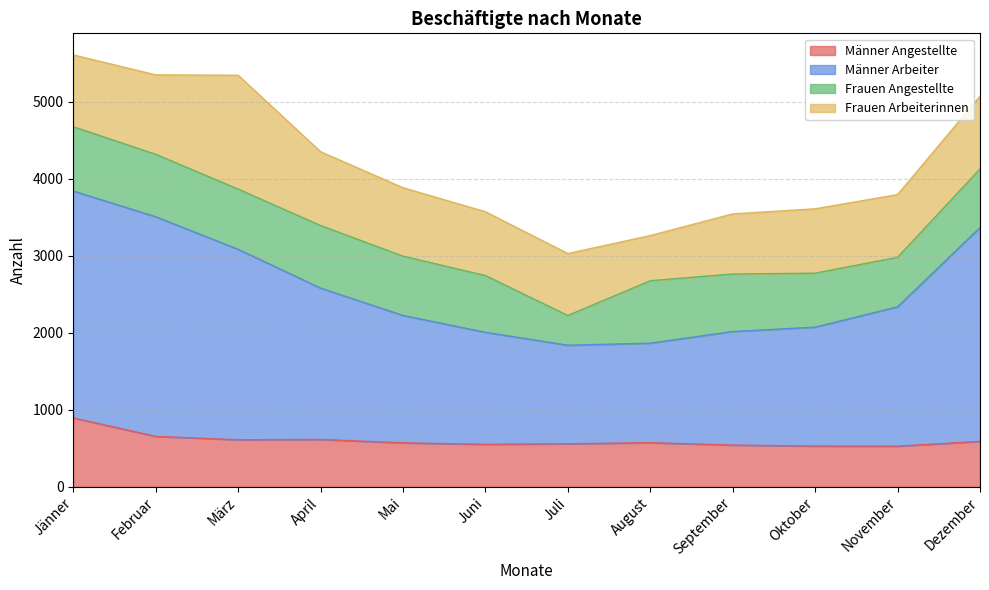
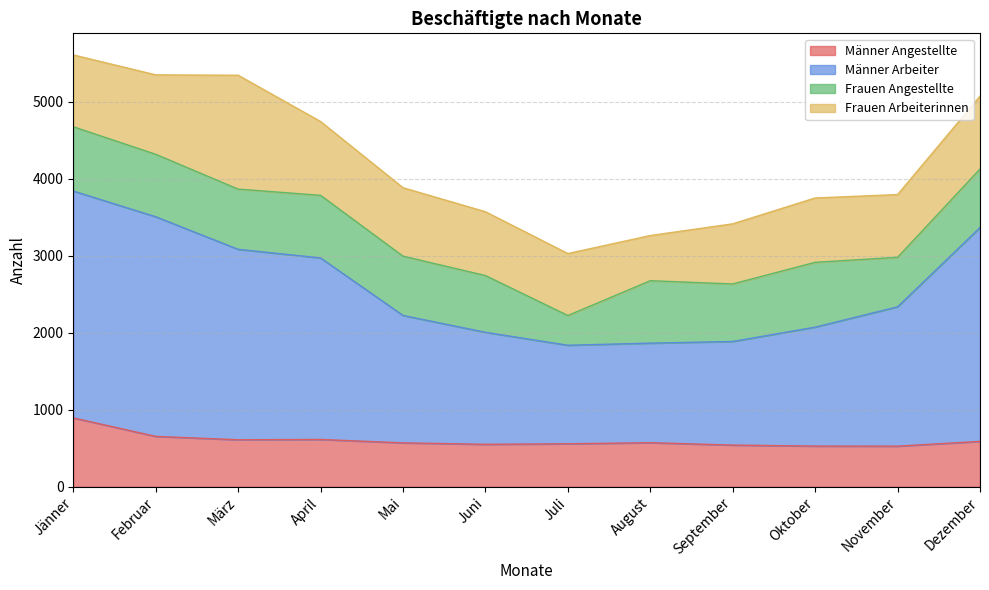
  {
    "Männer Angestellte": {
      "Jänner": 900,
      "Februar": 700,
      "März": 600,
      "April": 600,
      "Mai": 600,
      "Juni": 600,
      "Juli": 600,
      "August": 600,
      "September": 500,
      "Oktober": 500,
      "November": 500,
      "Dezember": 600
    },
    "Männer Arbeiter": {
      "Jänner": 2900,
      "Februar": 2900,
      "März": 2500,
-     "April": 2000,
+     "April": 2400,
      "Mai": 1700,
      "Juni": 1500,
      "Juli": 1300,
      "August": 1300,
-     "September": 1500,
+     "September": 1300,
      "Oktober": 1500,
      "November": 1800,
      "Dezember": 2800
    },
    "Frauen Angestellte": {
      "Jänner": 800,
      "Februar": 800,
      "März": 800,
      "April": 800,
      "Mai": 800,
      "Juni": 700,
      "Juli": 400,
      "August": 800,
      "September": 700,
-     "Oktober": 700,
+     "Oktober": 800,
      "November": 600,
      "Dezember": 800
    },
    "Frauen Arbeiterinnen": {
      "Jänner": 900,
      "Februar": 1000,
      "März": 1500,
      "April": 1000,
      "Mai": 900,
      "Juni": 800,
      "Juli": 800,
      "August": 600,
      "September": 800,
      "Oktober": 800,
      "November": 800,
      "Dezember": 900
    }
  }
